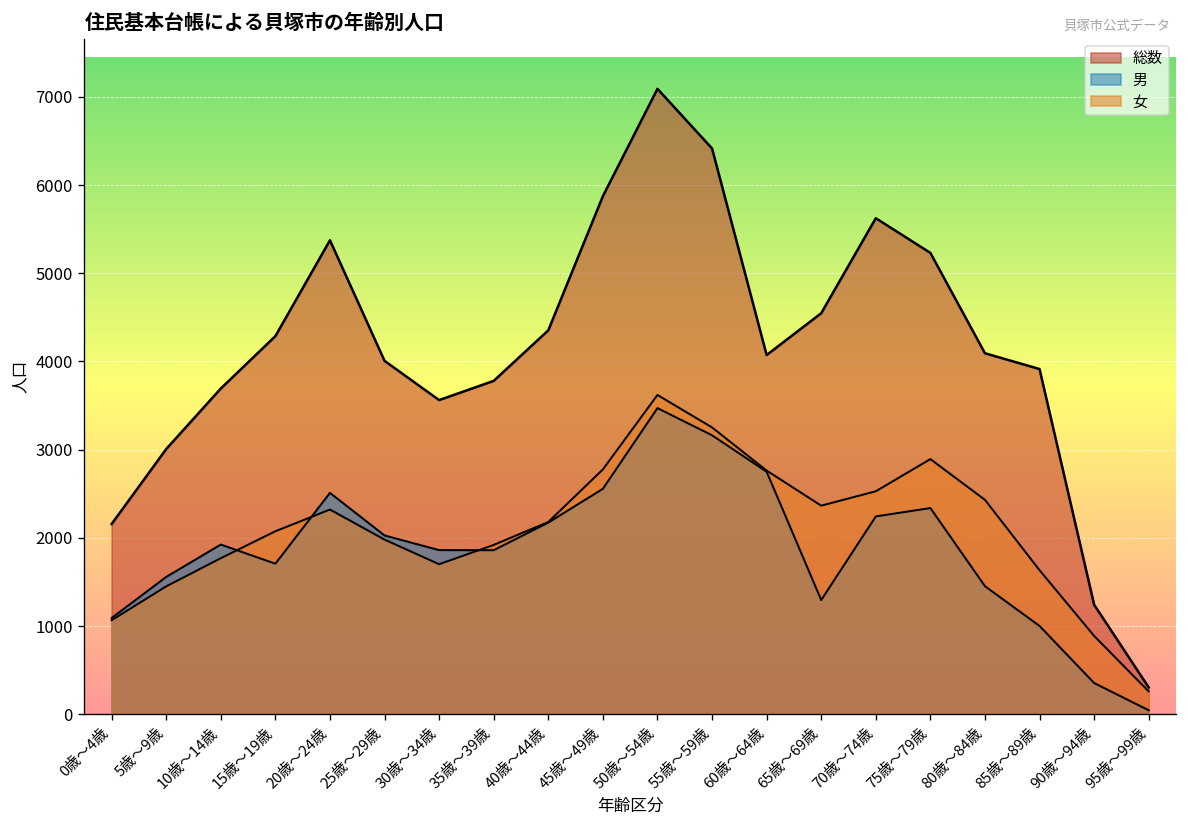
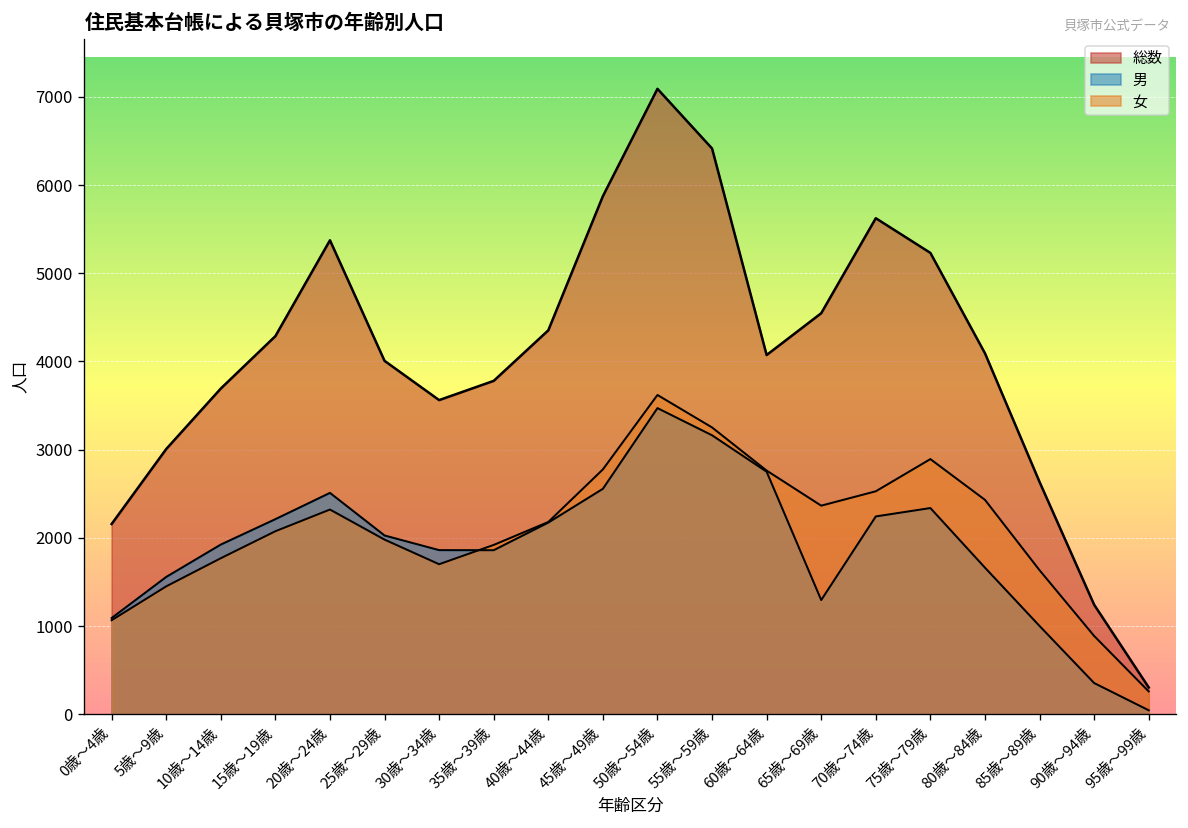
  {
    "総数": {
      "0歳～4歳": 2200,
      "5歳～9歳": 3000,
      "10歳～14歳": 3700,
      "15歳～19歳": 4300,
      "20歳～24歳": 5400,
      "25歳～29歳": 4000,
      "30歳～34歳": 3600,
      "35歳～39歳": 3800,
      "40歳～44歳": 4400,
      "45歳～49歳": 5900,
      "50歳～54歳": 7100,
      "55歳～59歳": 6400,
      "60歳～64歳": 4100,
      "65歳～69歳": 4500,
      "70歳～74歳": 5600,
      "75歳～79歳": 5200,
      "80歳～84歳": 4100,
-     "85歳～89歳": 3900,
+     "85歳～89歳": 2600,
      "90歳～94歳": 1200,
      "95歳～99歳": 300
    },
    "男": {
      "5歳～9歳": 1600,
      "10歳～14歳": 1900,
-     "15歳～19歳": 1700,
+     "15歳～19歳": 2200,
      "20歳～24歳": 2500,
      "25歳～29歳": 2000,
      "30歳～34歳": 1900,
      "35歳～39歳": 1900,
      "45歳～49歳": 2600,
      "50歳～54歳": 3500,
      "55歳～59歳": 3200,
      "65歳～69歳": 1300,
      "70歳～74歳": 2200,
      "75歳～79歳": 2300,
-     "80歳～84歳": 1500,
+     "80歳～84歳": 1700,
      "85歳～89歳": 1000,
      "90歳～94歳": 400,
      "95歳～99歳": 0
    },
    "女": {
      "5歳～9歳": 1500,
      "10歳～14歳": 1800,
      "15歳～19歳": 2100,
      "20歳～24歳": 2300,
      "25歳～29歳": 2000,
      "30歳～34歳": 1700,
      "35歳～39歳": 1900,
      "45歳～49歳": 2800,
      "50歳～54歳": 3600,
      "55歳～59歳": 3300,
      "65歳～69歳": 2400,
      "70歳～74歳": 2500,
      "75歳～79歳": 2900,
      "80歳～84歳": 2400,
      "85歳～89歳": 1600,
      "90歳～94歳": 900,
      "95歳～99歳": 300
    }
  }
